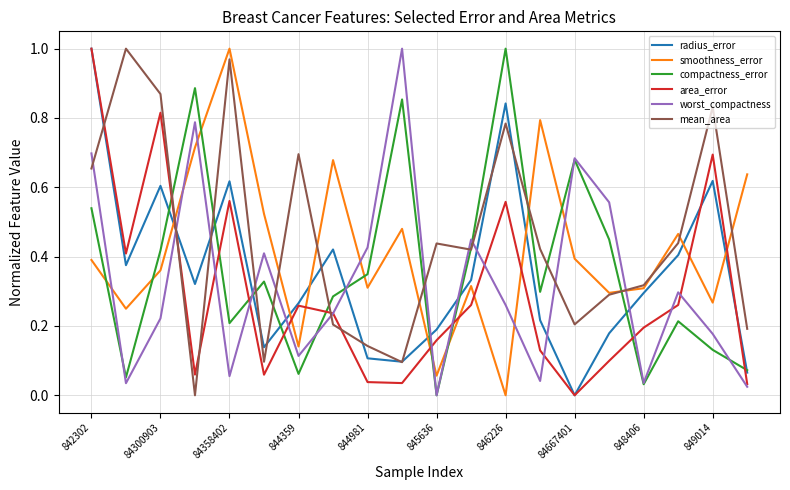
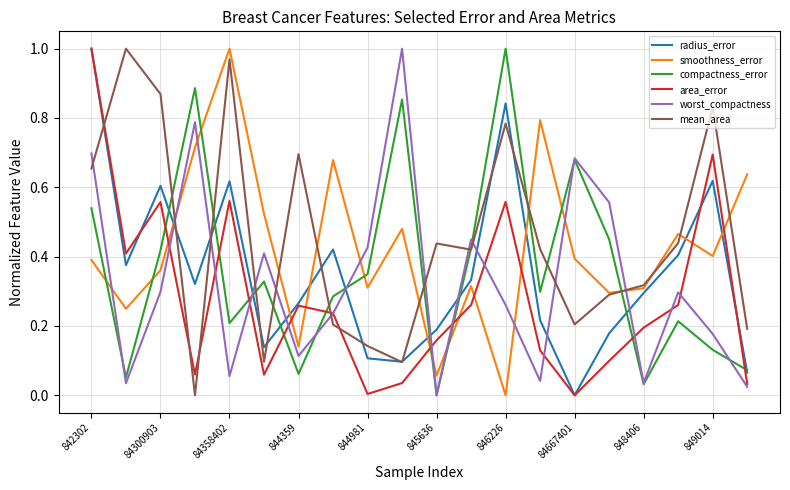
  {
    "radius_error": {
      "84300903": 0.60,
      "84358402": 0.62,
      "844981": 0.11,
      "845636": 0.19,
      "846226": 0.84,
      "848406": 0.30,
      "849014": 0.62
    },
    "smoothness_error": {
      "842302": 0.39,
      "84300903": 0.36,
      "84358402": 1.00,
      "844359": 0.14,
      "844981": 0.31,
      "845636": 0.06,
      "846226": 0.00,
      "84667401": 0.39,
      "848406": 0.31,
-     "849014": 0.27
+     "849014": 0.40
    },
    "compactness_error": {
      "842302": 0.54,
      "84300903": 0.42,
      "84358402": 0.21,
      "844359": 0.06,
      "844981": 0.35,
      "846226": 1.00,
      "849014": 0.13
    },
    "area_error": {
-     "84300903": 0.82,
+     "84300903": 0.56,
      "84358402": 0.56,
-     "844981": 0.04,
+     "844981": 0.00,
      "845636": 0.16,
      "846226": 0.56,
      "848406": 0.20,
      "849014": 0.69
    },
    "worst_compactness": {
      "842302": 0.70,
-     "84300903": 0.22,
+     "84300903": 0.30,
      "84358402": 0.06,
      "844359": 0.11,
      "844981": 0.43,
      "846226": 0.26,
      "849014": 0.18
    },
    "mean_area": {
      "842302": 0.65,
      "84300903": 0.87,
      "84358402": 0.97,
      "844359": 0.70,
      "844981": 0.14,
      "845636": 0.44,
      "846226": 0.78,
      "84667401": 0.20,
      "848406": 0.32
    }
  }
